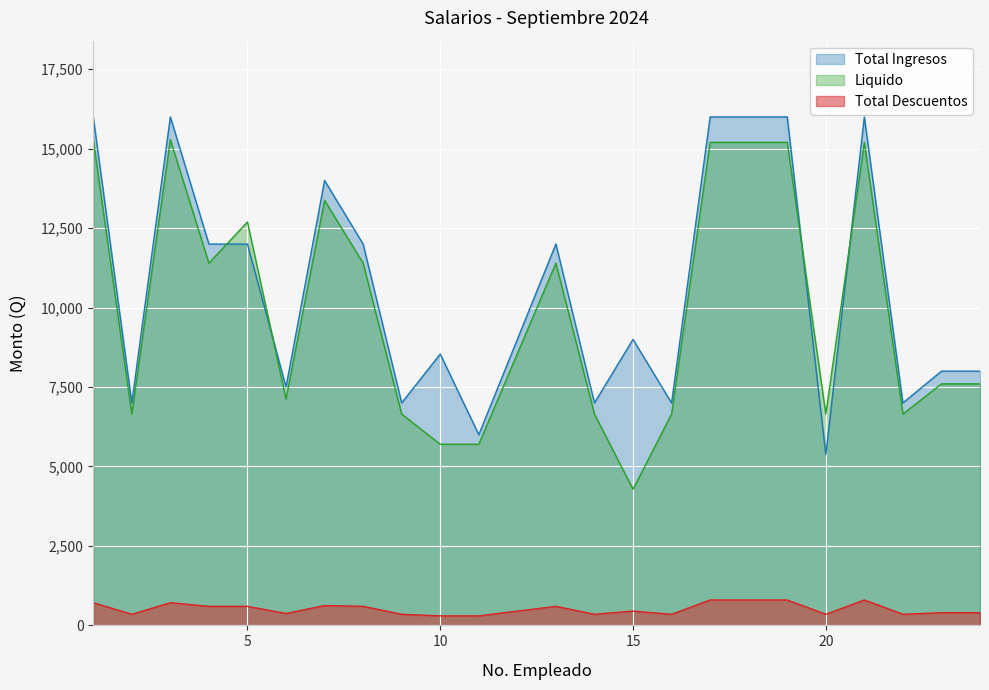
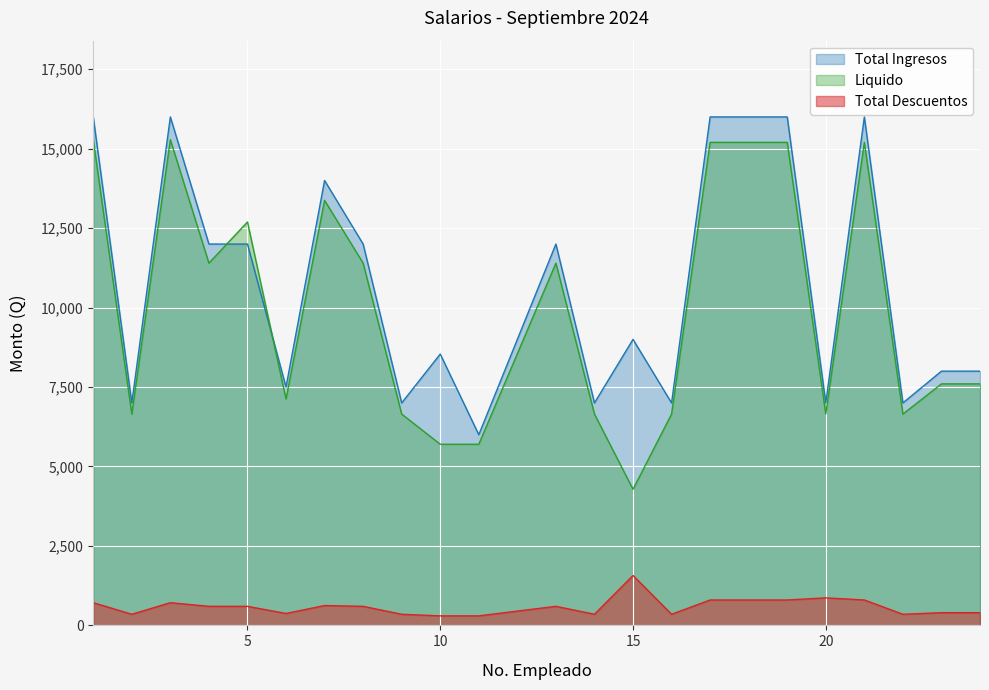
  {
    "Total Ingresos": {
      "5": "12,000",
      "10": "8,500",
      "15": "9,000",
-     "20": "5,400"
+     "20": "7,000"
    },
    "Liquido": {
      "5": "12,700",
      "10": "5,700",
      "15": "4,300",
      "20": "6,700"
    },
    "Total Descuentos": {
      "5": "600",
      "10": "300",
-     "15": "500",
-     "20": "400"
+     "15": "1,600",
+     "20": "900"
    }
  }
